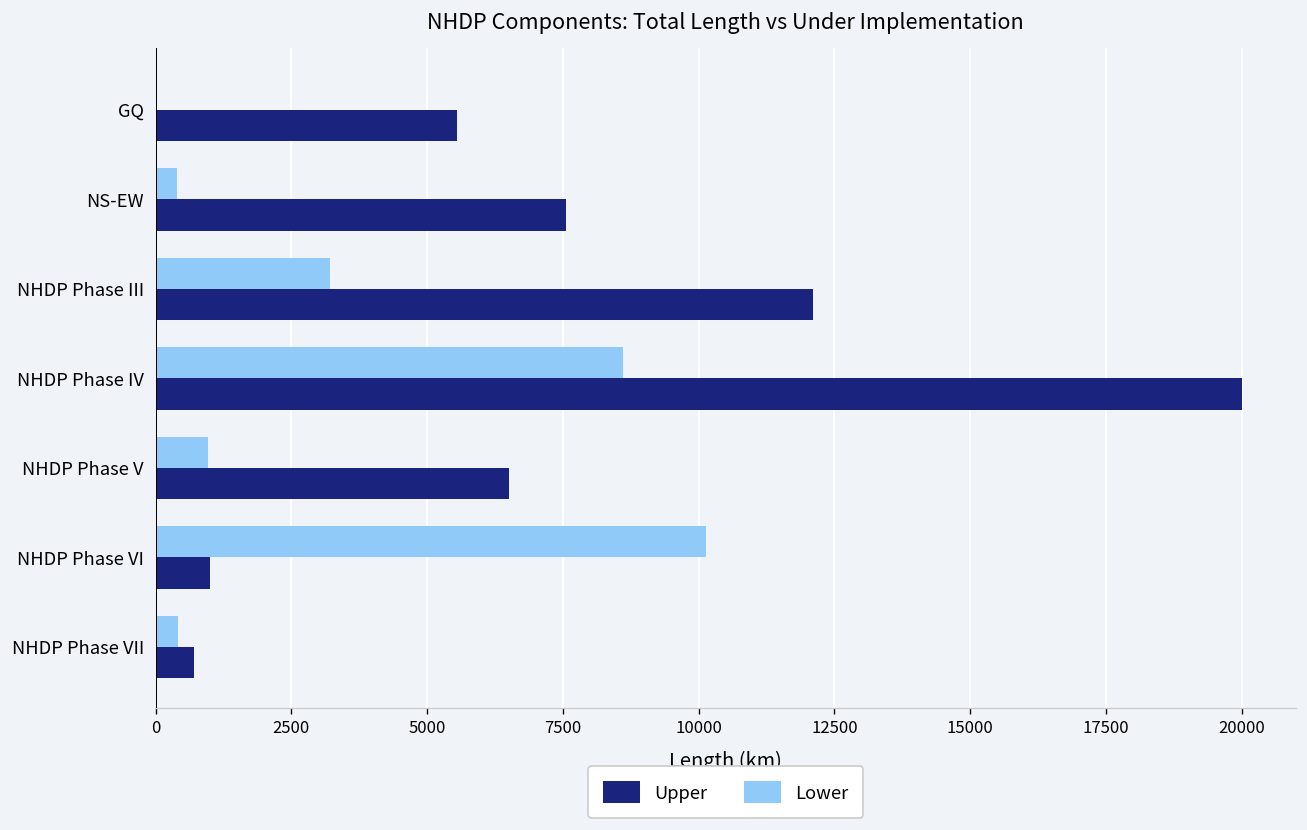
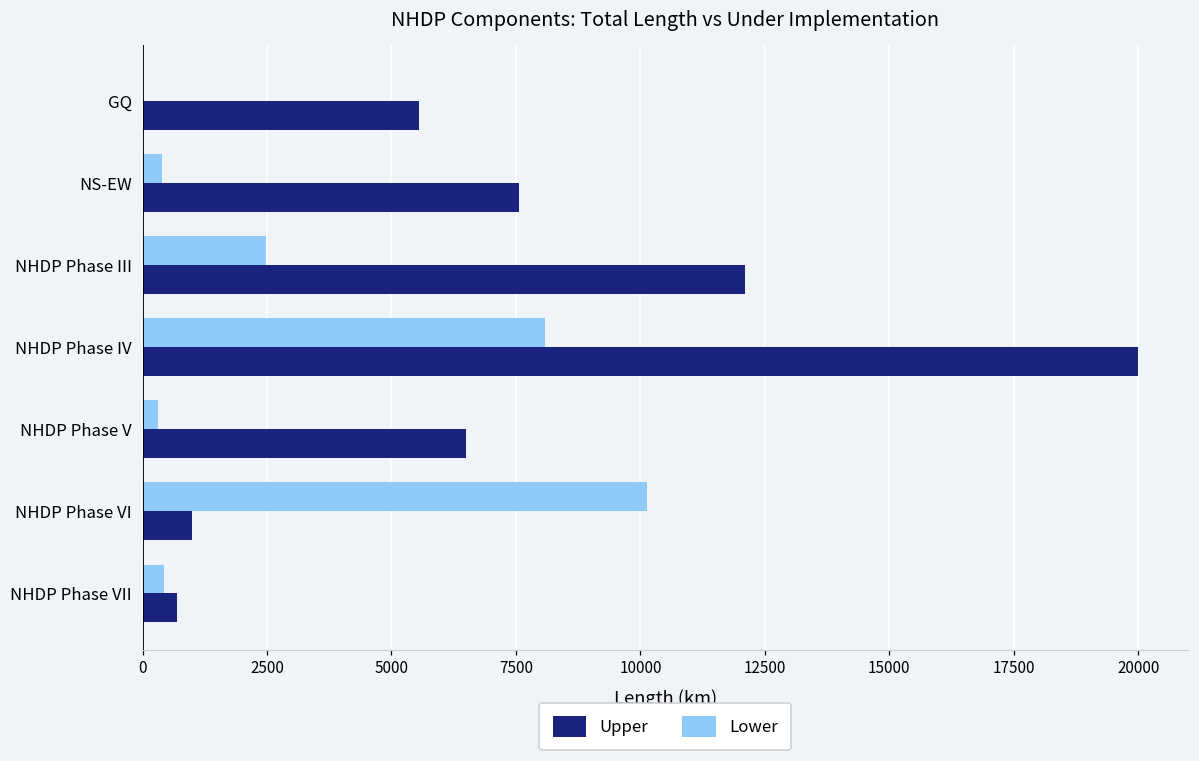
  {
    "Upper": {
      "GQ": 5600,
      "NS-EW": 7600,
      "NHDP Phase III": 12100,
      "NHDP Phase IV": 20000,
      "NHDP Phase V": 6500,
      "NHDP Phase VI": 1000,
      "NHDP Phase VII": 700
    },
    "Lower": {
      "GQ": 0,
      "NS-EW": 400,
-     "NHDP Phase III": 3200,
-     "NHDP Phase IV": 8600,
-     "NHDP Phase V": 1000,
+     "NHDP Phase III": 2500,
+     "NHDP Phase IV": 8100,
+     "NHDP Phase V": 300,
      "NHDP Phase VI": 10100,
      "NHDP Phase VII": 400
    }
  }
